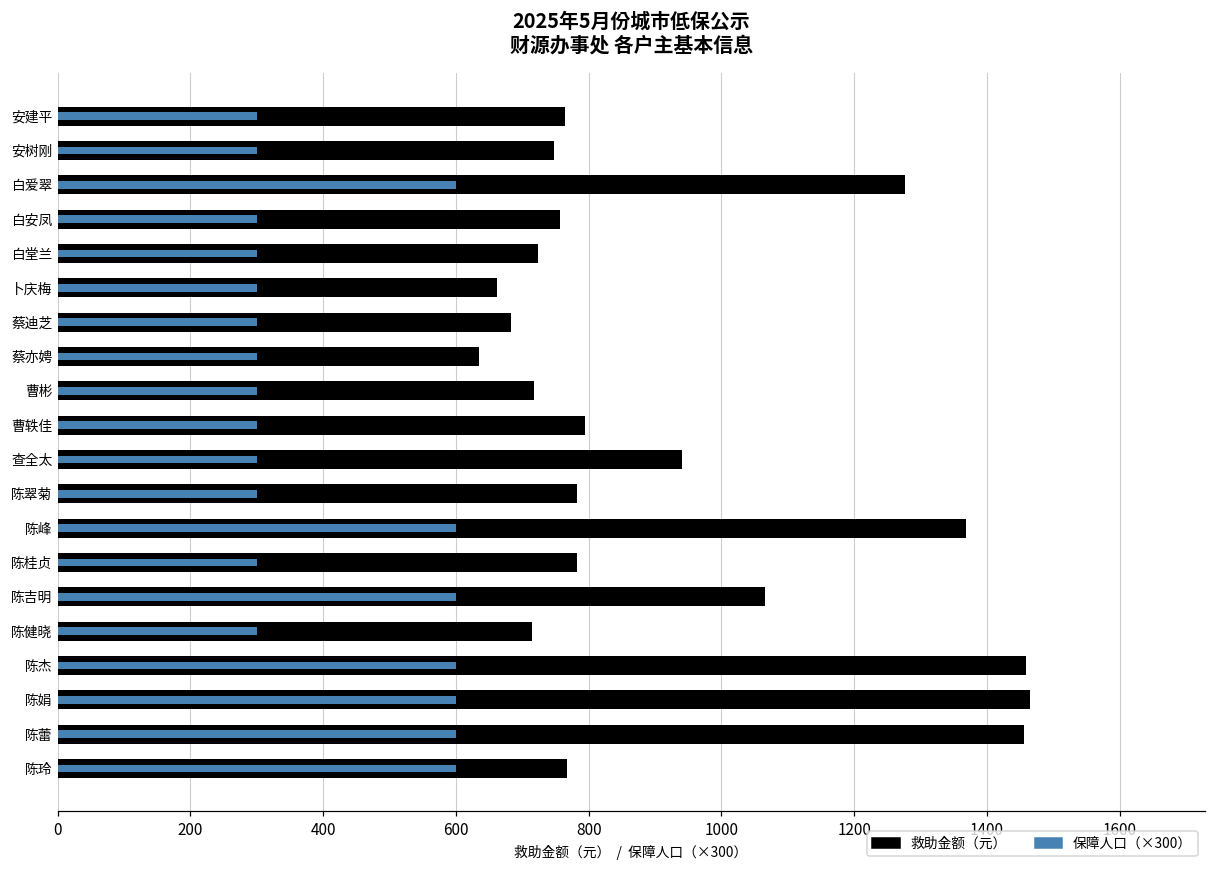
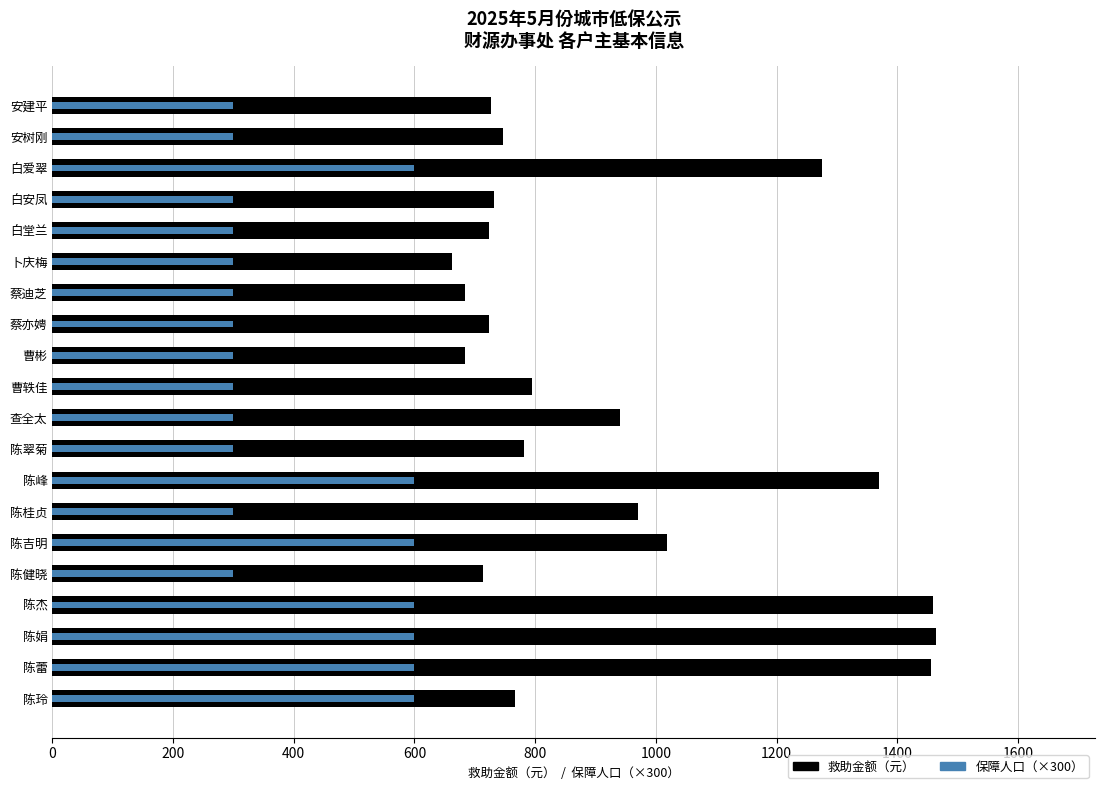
  {
    "救助金额（元）": {
-     "安建平": 760,
+     "安建平": 730,
      "安树刚": 750,
      "白爱翠": 1280,
-     "白安凤": 760,
+     "白安凤": 730,
      "白堂兰": 720,
      "卜庆梅": 660,
      "蔡迪芝": 680,
-     "蔡亦娉": 630,
-     "曹彬": 720,
+     "蔡亦娉": 720,
+     "曹彬": 680,
      "曹轶佳": 790,
      "查全太": 940,
      "陈翠菊": 780,
      "陈峰": 1370,
-     "陈桂贞": 780,
-     "陈吉明": 1070,
+     "陈桂贞": 970,
+     "陈吉明": 1020,
      "陈健晓": 710,
      "陈杰": 1460,
      "陈娟": 1460,
      "陈蕾": 1460,
      "陈玲": 770
    }
  }
